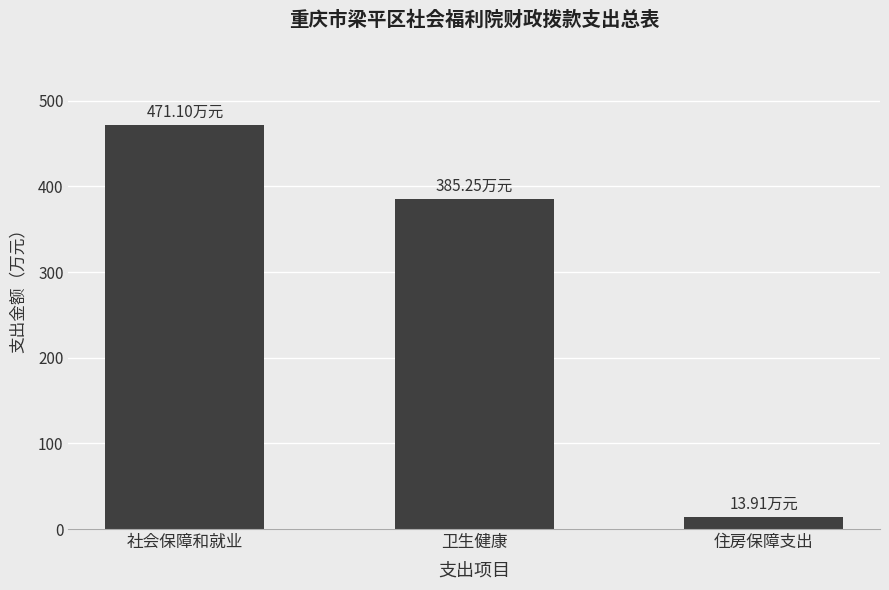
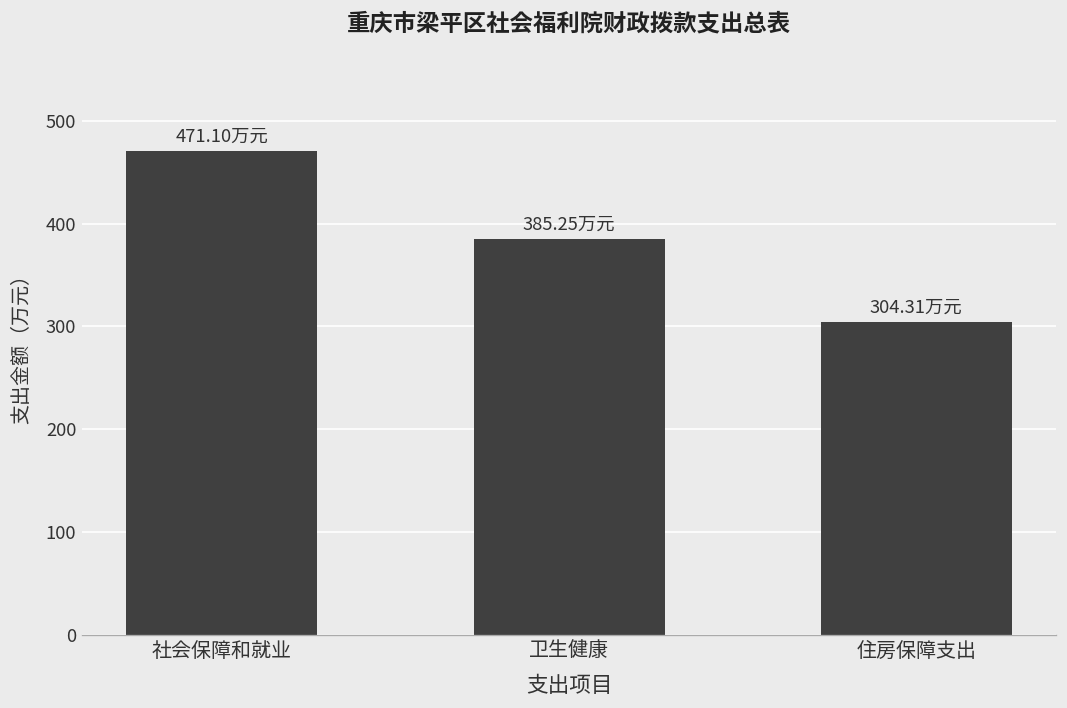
  {
    "社会保障和就业": 471.10,
    "卫生健康": 385.25,
-   "住房保障支出": 13.91
+   "住房保障支出": 304.31
  }
